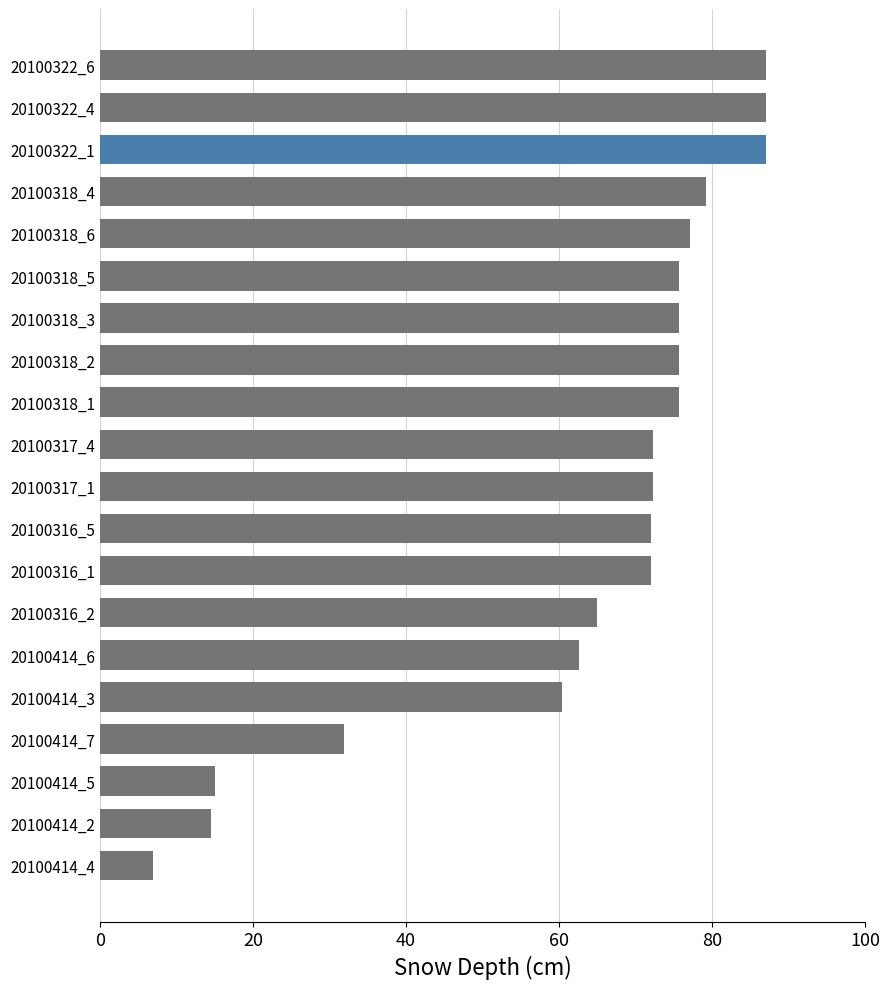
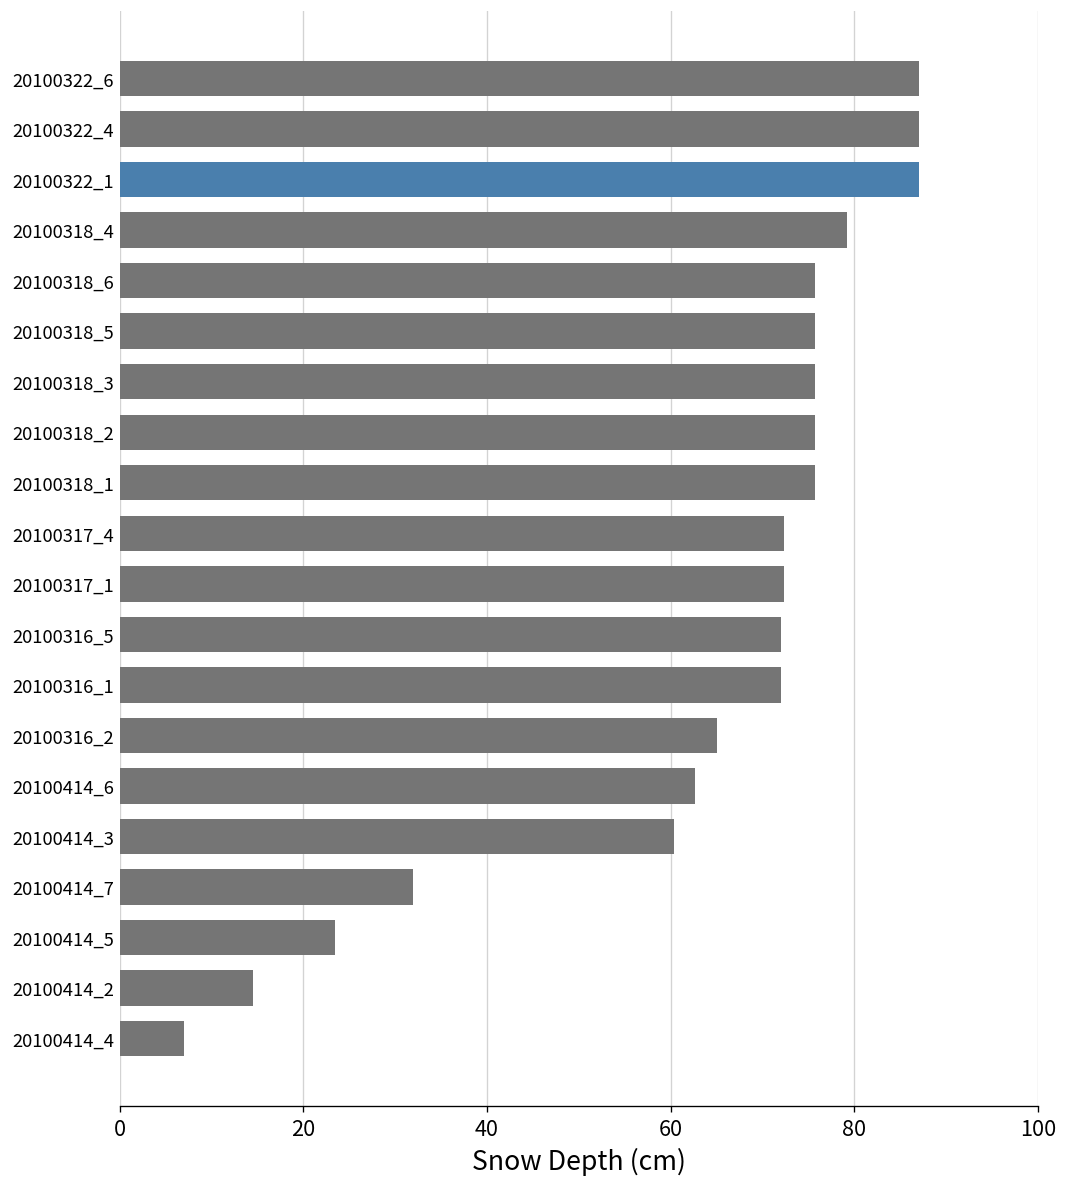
  {
    "20100322_6": 87,
    "20100322_4": 87,
    "20100322_1": 87,
    "20100318_4": 79,
-   "20100318_6": 77,
+   "20100318_6": 76,
    "20100318_5": 76,
    "20100318_3": 76,
    "20100318_2": 76,
    "20100318_1": 76,
    "20100317_4": 72,
    "20100317_1": 72,
    "20100316_5": 72,
    "20100316_1": 72,
    "20100316_2": 65,
    "20100414_6": 63,
    "20100414_3": 60,
    "20100414_7": 32,
-   "20100414_5": 15,
+   "20100414_5": 23,
    "20100414_2": 15,
    "20100414_4": 7
  }
